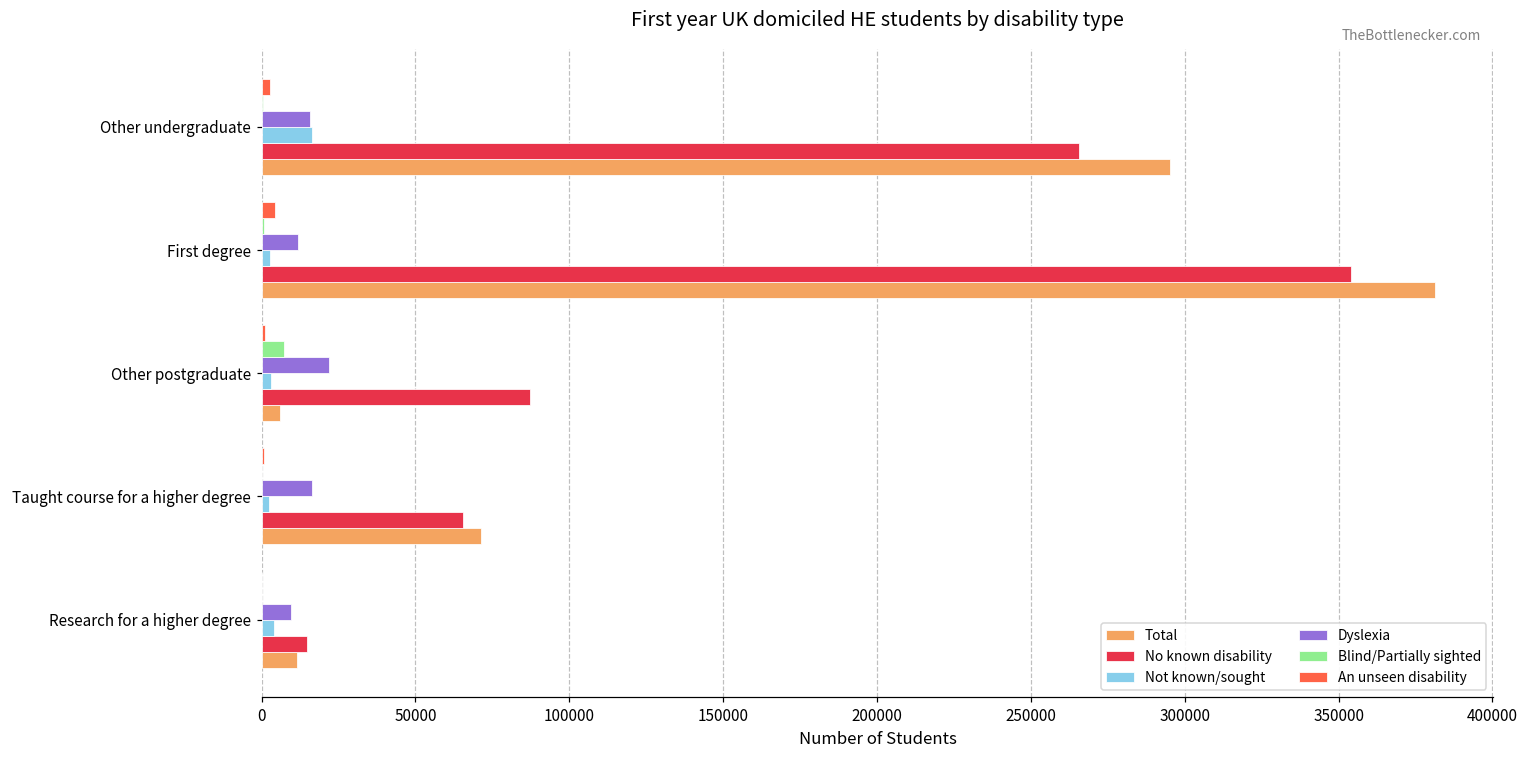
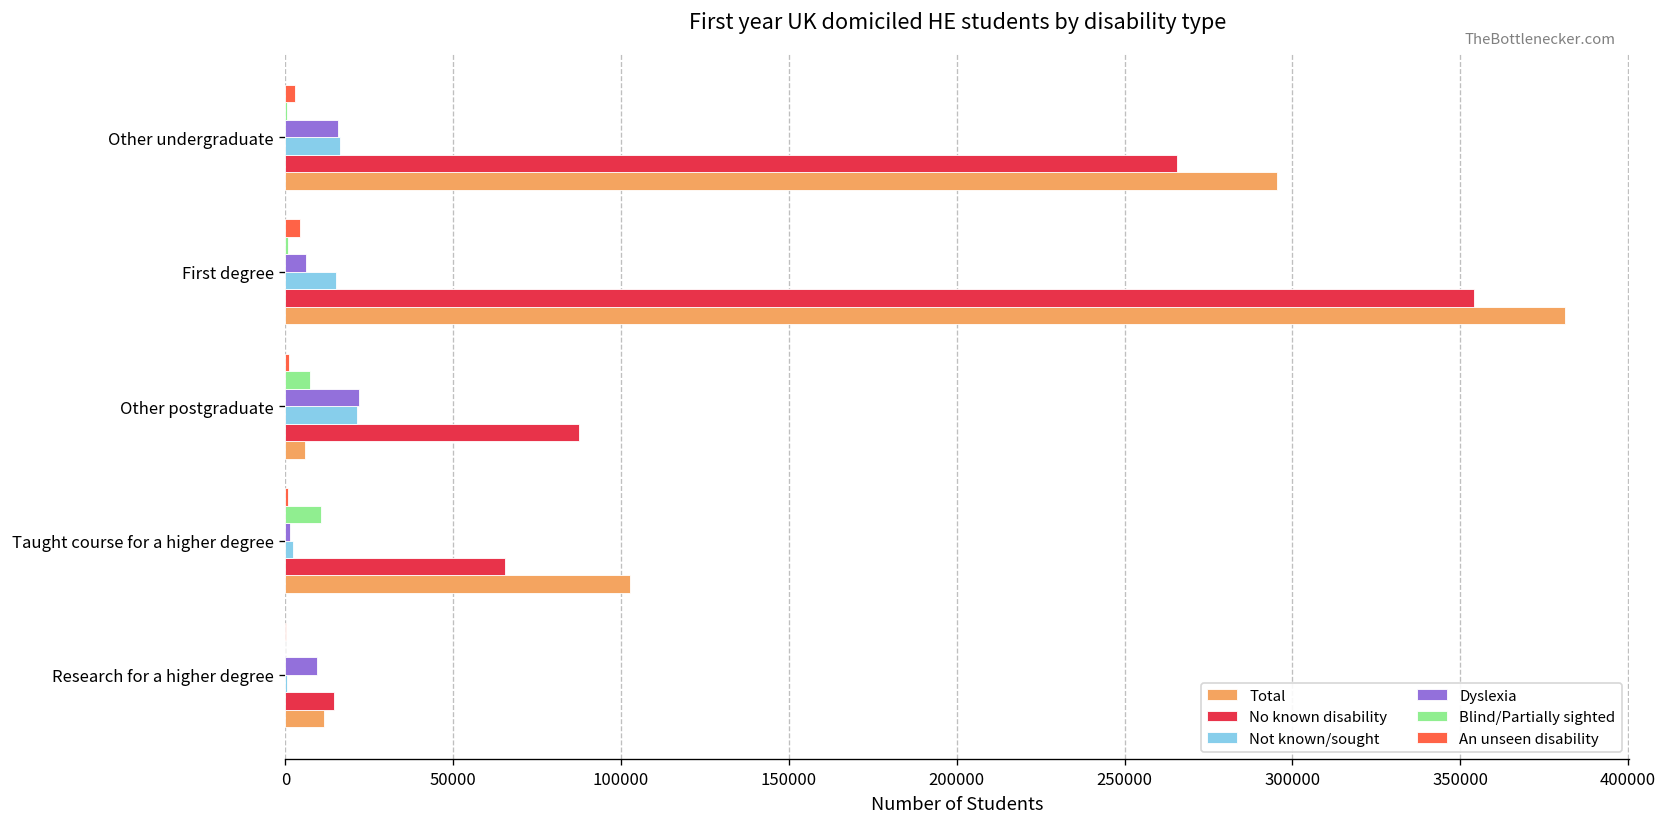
  {
    "Total": {
      "Other undergraduate": 295000,
      "First degree": 381000,
      "Other postgraduate": 6000,
-     "Taught course for a higher degree": 71000,
+     "Taught course for a higher degree": 103000,
      "Research for a higher degree": 11000
    },
    "Not known/sought": {
      "Other undergraduate": 16000,
-     "First degree": 3000,
-     "Other postgraduate": 3000,
+     "First degree": 15000,
+     "Other postgraduate": 21000,
      "Taught course for a higher degree": 2000,
-     "Research for a higher degree": 4000
+     "Research for a higher degree": 1000
    },
    "Dyslexia": {
      "Other undergraduate": 16000,
-     "First degree": 12000,
+     "First degree": 6000,
      "Other postgraduate": 22000,
-     "Taught course for a higher degree": 16000,
+     "Taught course for a higher degree": 1000,
      "Research for a higher degree": 9000
    },
    "Blind/Partially sighted": {
      "Other postgraduate": 7000,
-     "Taught course for a higher degree": 0
+     "Taught course for a higher degree": 11000
    }
  }
